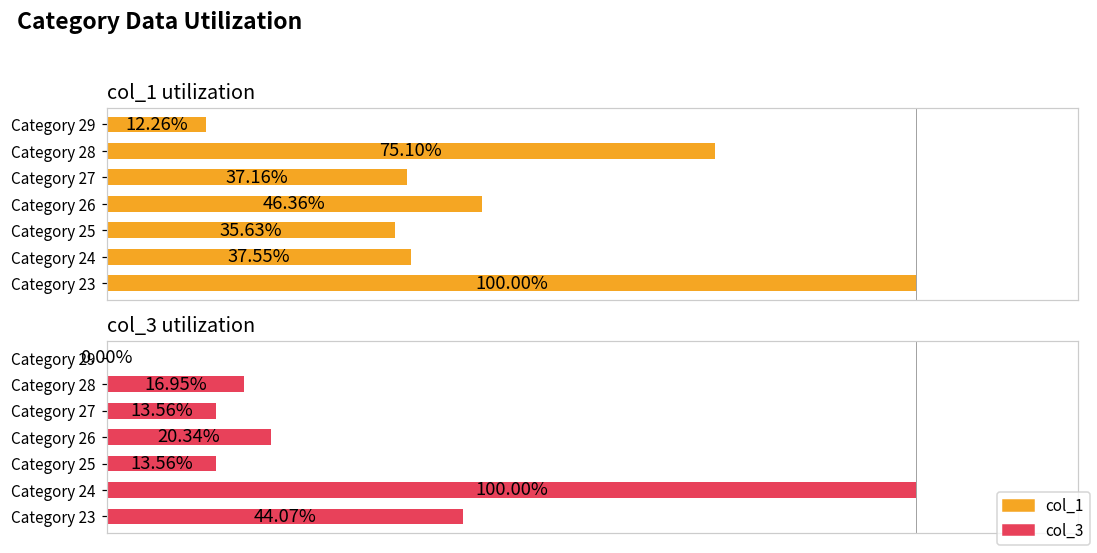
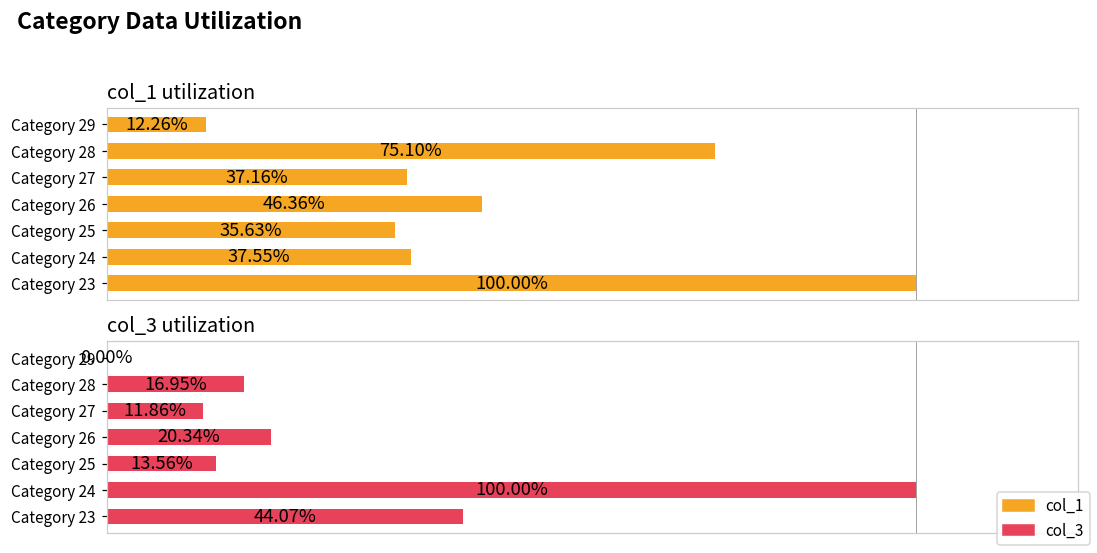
  {
    "col_1 utilization": {
      "Category 29": "12.26%",
      "Category 28": "75.10%",
      "Category 27": "37.16%",
      "Category 26": "46.36%",
      "Category 25": "35.63%",
      "Category 24": "37.55%",
      "Category 23": "100.00%"
    },
    "col_3 utilization": {
      "Category 29": "0.00%",
      "Category 28": "16.95%",
-     "Category 27": "13.56%",
+     "Category 27": "11.86%",
      "Category 26": "20.34%",
      "Category 25": "13.56%",
      "Category 24": "100.00%",
      "Category 23": "44.07%"
    }
  }
